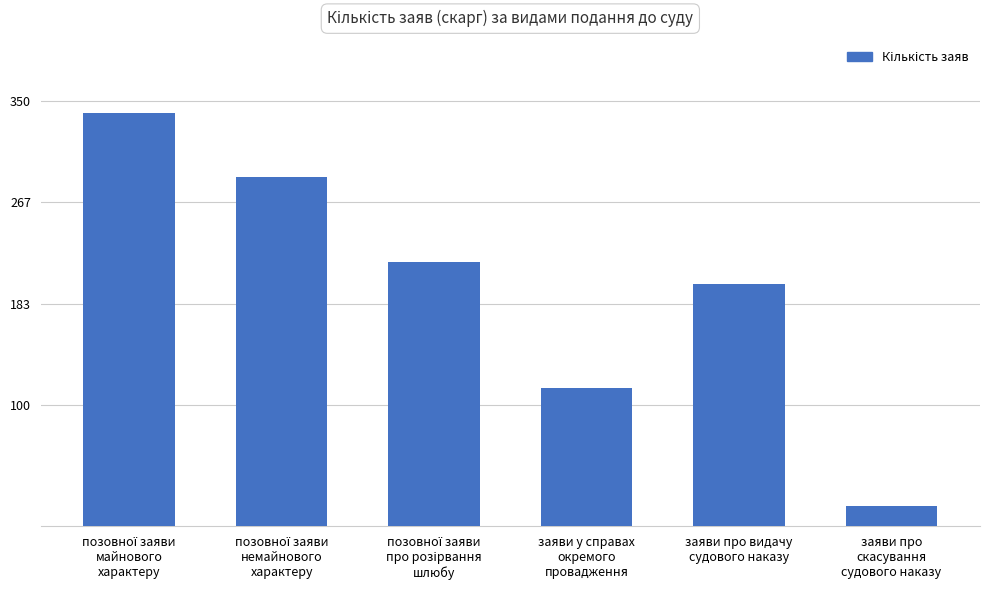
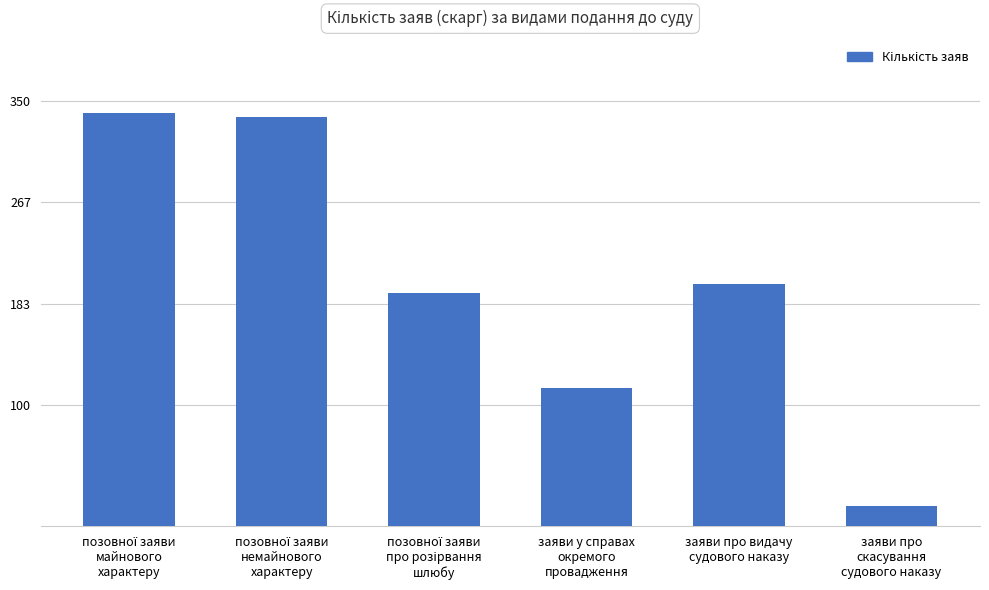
  {
    "позовної заяви майнового характеру": 340,
-   "позовної заяви немайнового характеру": 287,
-   "позовної заяви про розірвання шлюбу": 217,
+   "позовної заяви немайнового характеру": 337,
+   "позовної заяви про розірвання шлюбу": 192,
    "заяви у справах окремого провадження": 114,
    "заяви про видачу судового наказу": 199,
    "заяви про скасування судового наказу": 17
  }
